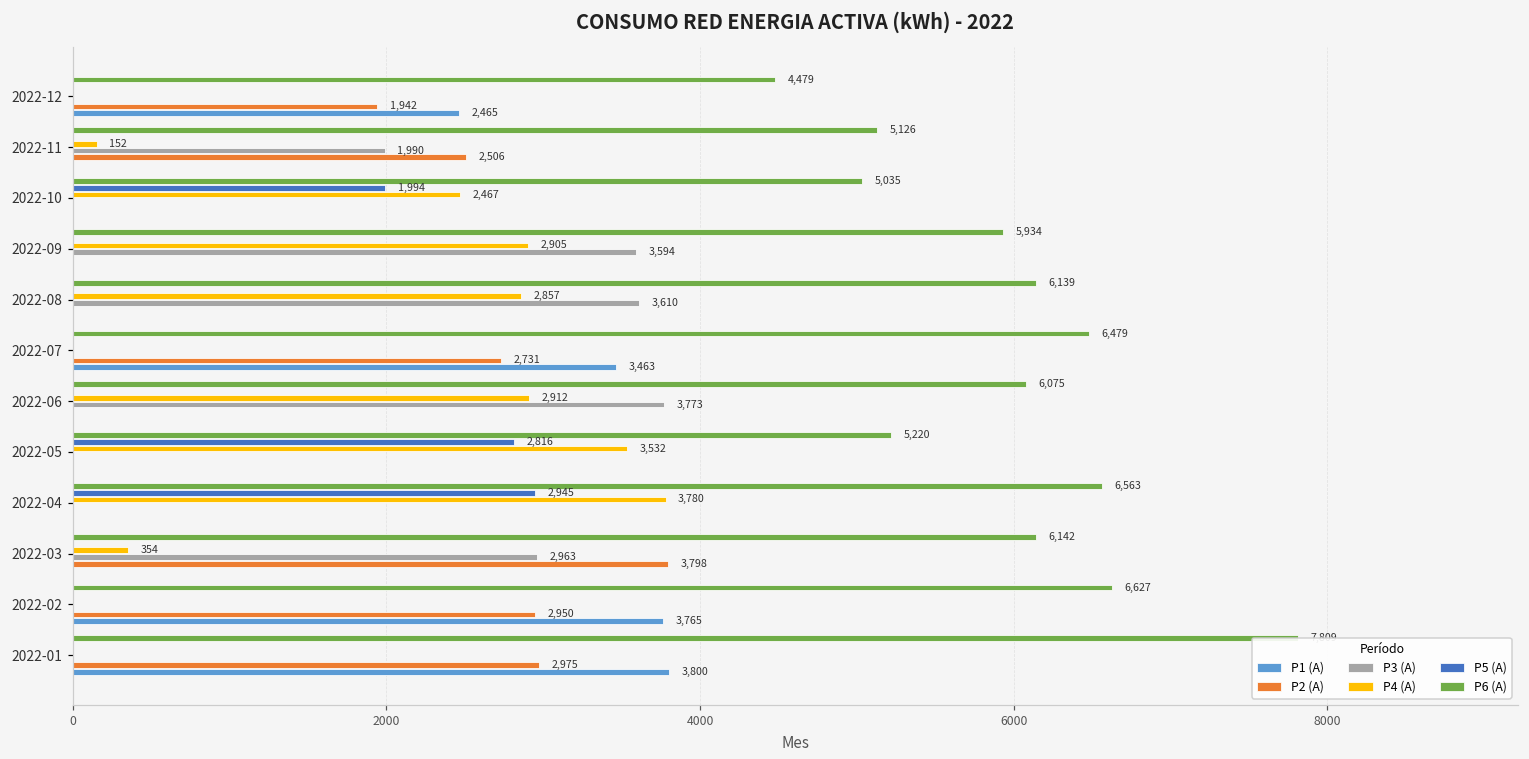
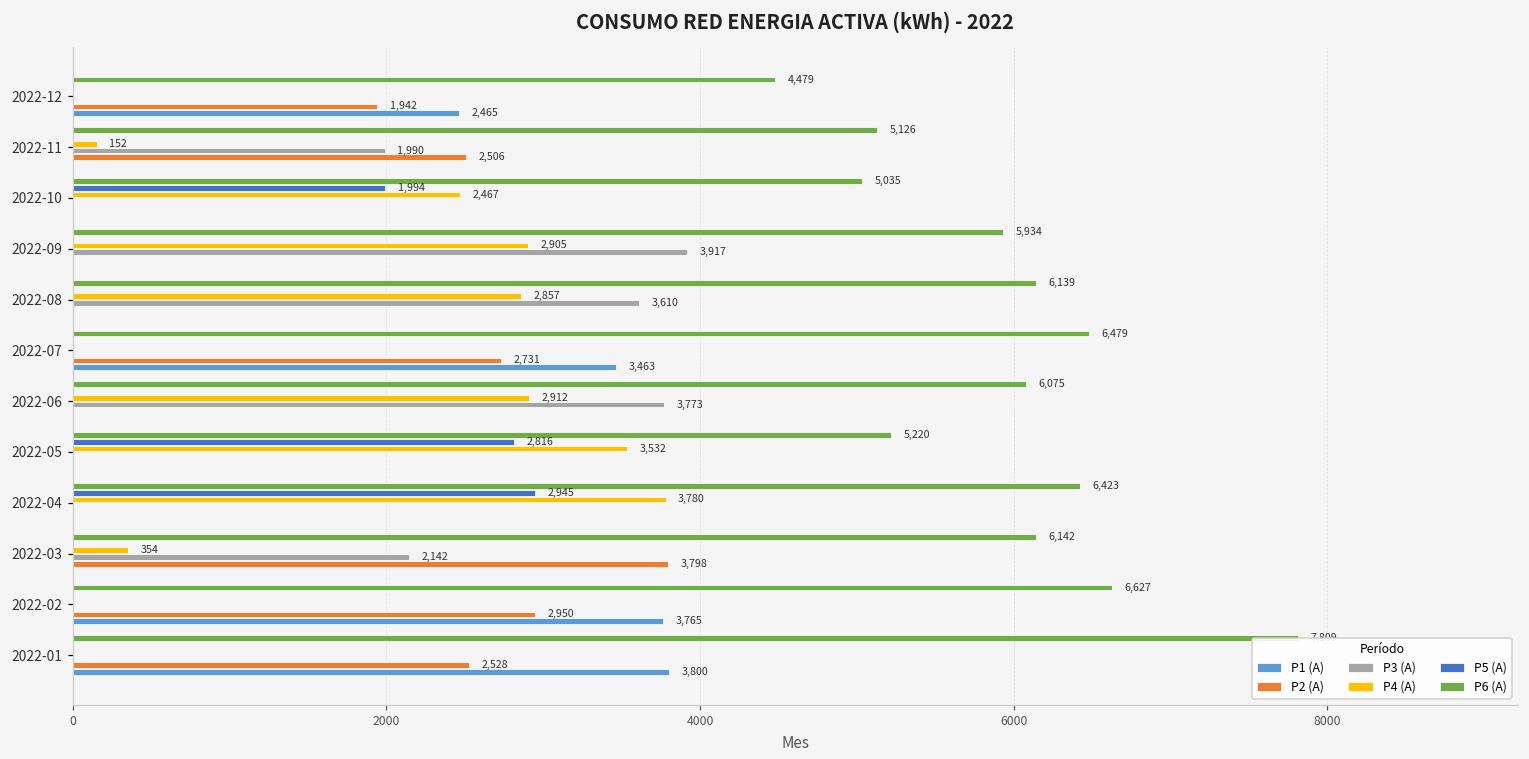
  {
    "P2 (A)": {
      "2022-12": "1,942",
      "2022-11": "2,506",
      "2022-07": "2,731",
      "2022-03": "3,798",
      "2022-02": "2,950",
-     "2022-01": "2,975"
+     "2022-01": "2,528"
    },
    "P3 (A)": {
      "2022-11": "1,990",
-     "2022-09": "3,594",
+     "2022-09": "3,917",
      "2022-08": "3,610",
      "2022-06": "3,773",
-     "2022-03": "2,963"
+     "2022-03": "2,142"
    },
    "P4 (A)": {
      "2022-11": "152",
      "2022-10": "2,467",
      "2022-09": "2,905",
      "2022-08": "2,857",
      "2022-06": "2,912",
      "2022-05": "3,532",
      "2022-04": "3,780",
      "2022-03": "354"
    },
    "P6 (A)": {
      "2022-12": "4,479",
      "2022-11": "5,126",
      "2022-10": "5,035",
      "2022-09": "5,934",
      "2022-08": "6,139",
      "2022-07": "6,479",
      "2022-06": "6,075",
      "2022-05": "5,220",
-     "2022-04": "6,563",
+     "2022-04": "6,423",
      "2022-03": "6,142",
      "2022-02": "6,627"
    }
  }
